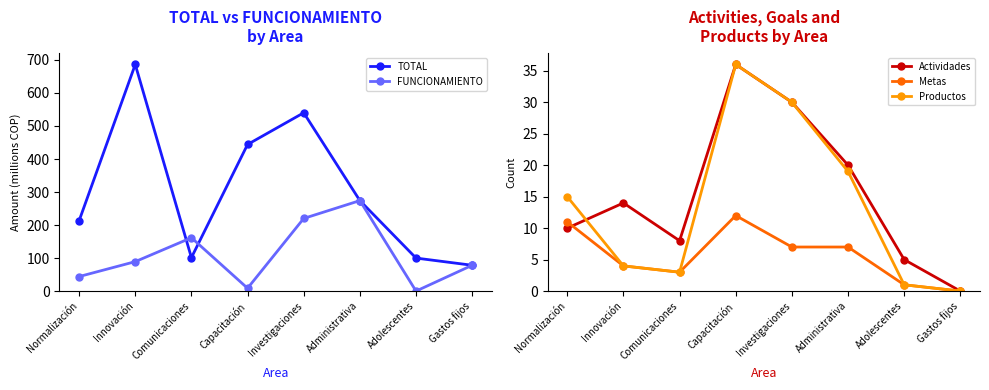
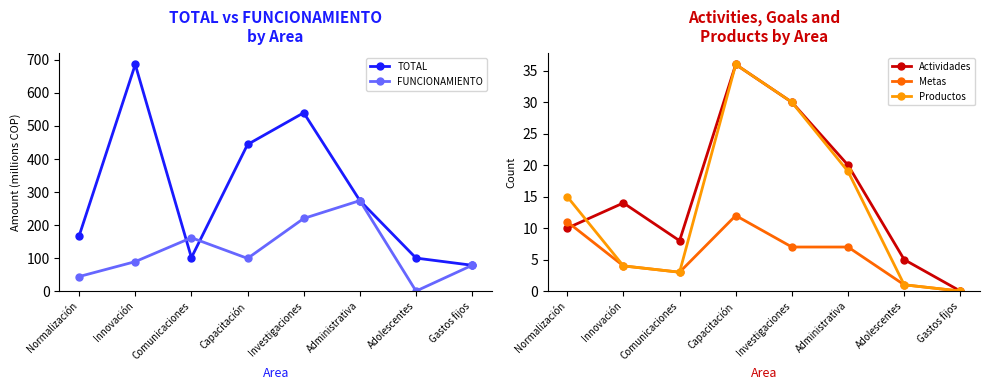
  {
    "TOTAL vs FUNCIONAMIENTO by Area": {
      "TOTAL": {
-       "Normalización": 210,
+       "Normalización": 170,
        "Innovación": 690,
        "Comunicaciones": 100,
        "Capacitación": 440,
        "Investigaciones": 540,
        "Adolescentes": 100
      },
      "FUNCIONAMIENTO": {
        "Normalización": 40,
        "Innovación": 90,
        "Comunicaciones": 160,
-       "Capacitación": 10,
+       "Capacitación": 100,
        "Investigaciones": 220,
        "Adolescentes": 0
      }
    },
    "Activities, Goals and Products by Area": {
      "Actividades": {
        "Normalización": 10,
        "Innovación": 14,
        "Comunicaciones": 8,
        "Administrativa": 20,
        "Adolescentes": 5
      }
    }
  }
